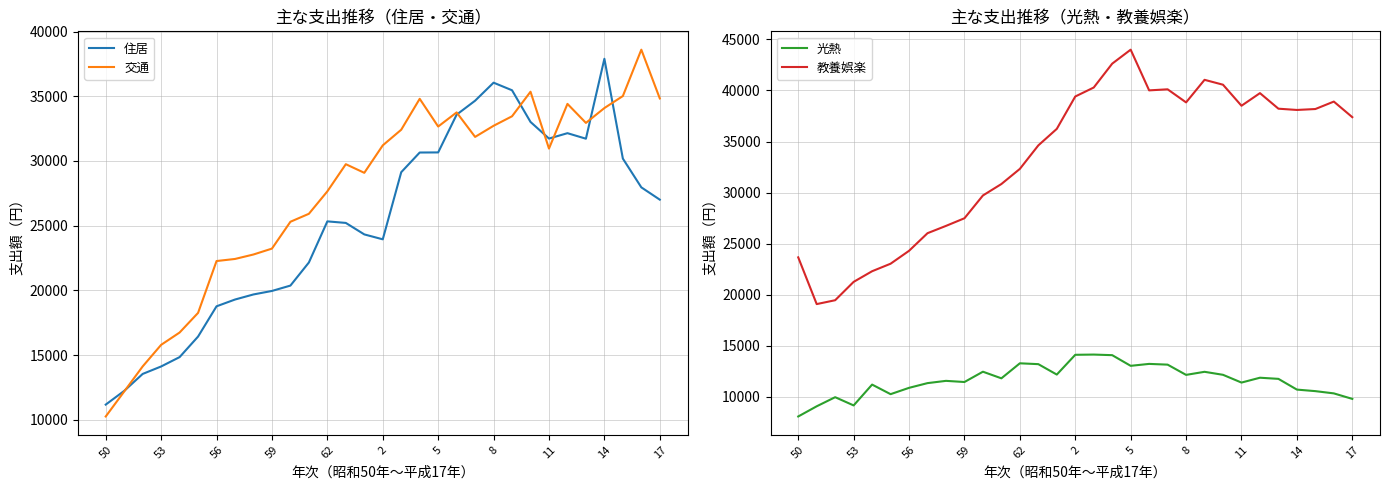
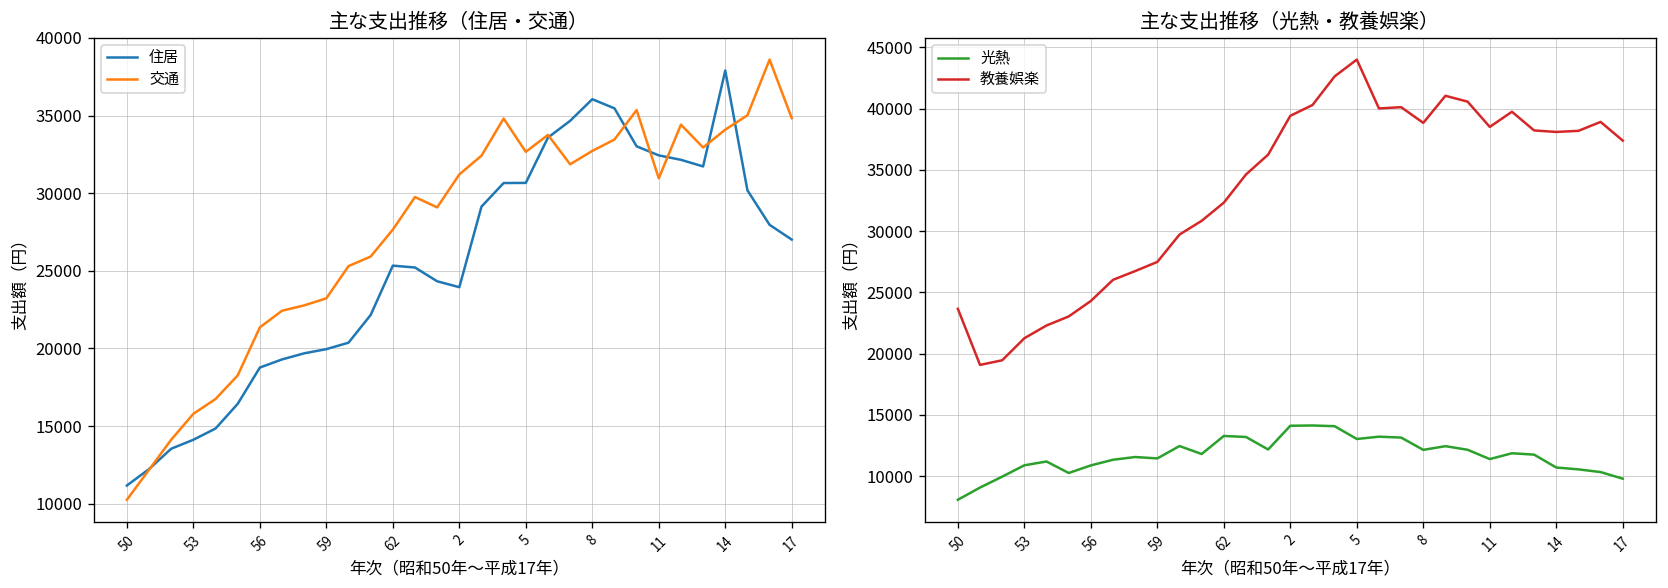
  {
    "主な支出推移（住居・交通）": {
      "住居": {
        "50": 11200,
        "53": 14100,
        "56": 18800,
        "59": 20000,
        "62": 25300,
        "2": 23900,
        "5": 30700,
        "8": 36100,
-       "11": 31700,
+       "11": 32400,
        "14": 37900,
        "17": 27000
      },
      "交通": {
        "50": 10300,
        "53": 15800,
-       "56": 22300,
+       "56": 21400,
        "59": 23200,
        "62": 27700,
        "2": 31200,
        "5": 32700,
        "8": 32700,
        "11": 31000,
        "14": 34100,
        "17": 34800
      }
    },
    "主な支出推移（光熱・教養娯楽）": {
      "光熱": {
        "50": 8100,
-       "53": 9200,
+       "53": 10900,
        "56": 10900,
        "59": 11400,
        "62": 13300,
        "2": 14100,
        "5": 13000,
        "8": 12100,
        "11": 11400,
        "14": 10700,
        "17": 9800
      },
      "教養娯楽": {
        "50": 23700,
        "53": 21300,
        "56": 24300,
        "59": 27500,
        "62": 32300,
        "2": 39400,
        "5": 44000,
        "8": 38800,
        "11": 38500,
        "14": 38100,
        "17": 37400
      }
    }
  }
